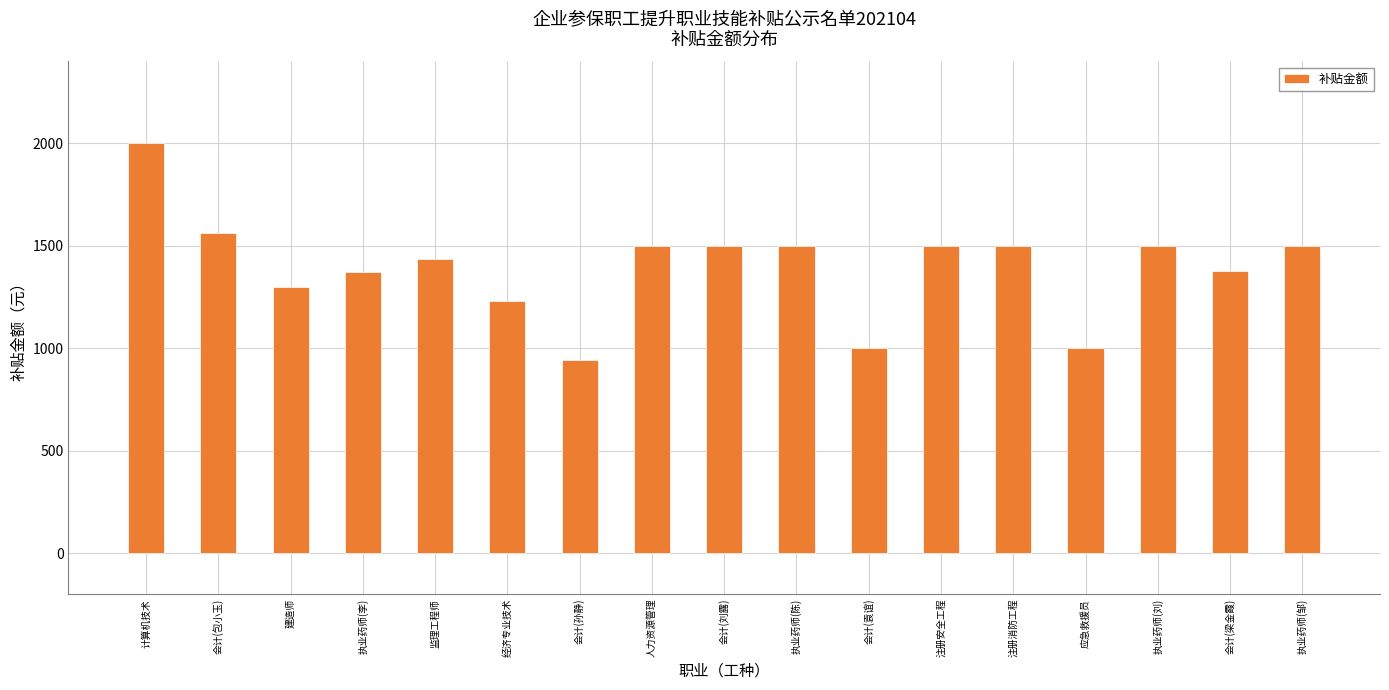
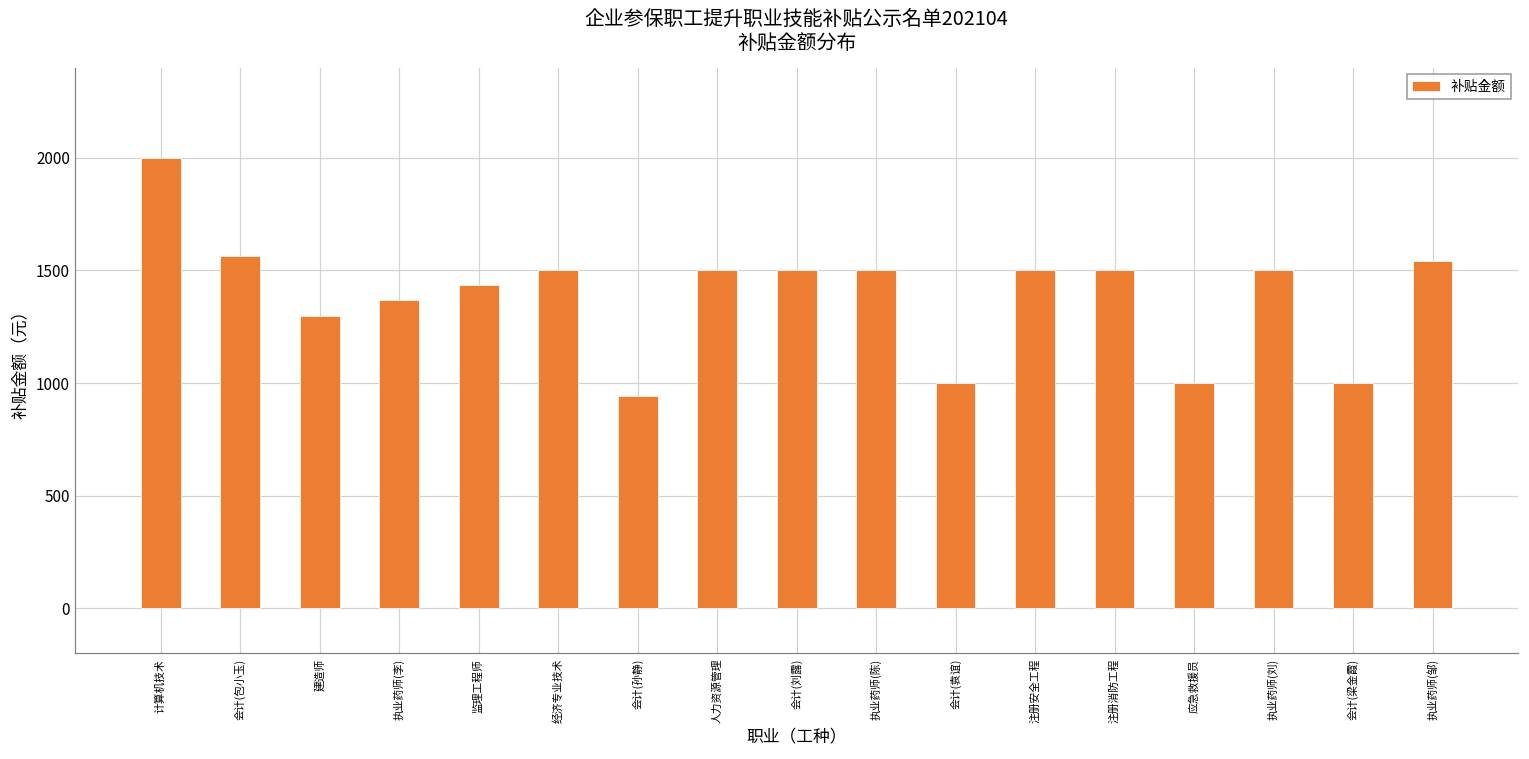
  {
    "计算机技术": 2000,
    "会计(包小玉)": 1560,
    "建造师": 1300,
    "执业药师(李)": 1370,
    "监理工程师": 1440,
-   "经济专业技术": 1230,
+   "经济专业技术": 1500,
    "会计(孙静)": 940,
    "人力资源管理": 1500,
    "会计(刘露)": 1500,
    "执业药师(陈)": 1500,
    "会计(袁谊)": 1000,
    "注册安全工程": 1500,
    "注册消防工程": 1500,
    "应急救援员": 1000,
    "执业药师(刘)": 1500,
-   "会计(梁金霞)": 1380,
-   "执业药师(邹)": 1500
+   "会计(梁金霞)": 1000,
+   "执业药师(邹)": 1540
  }
